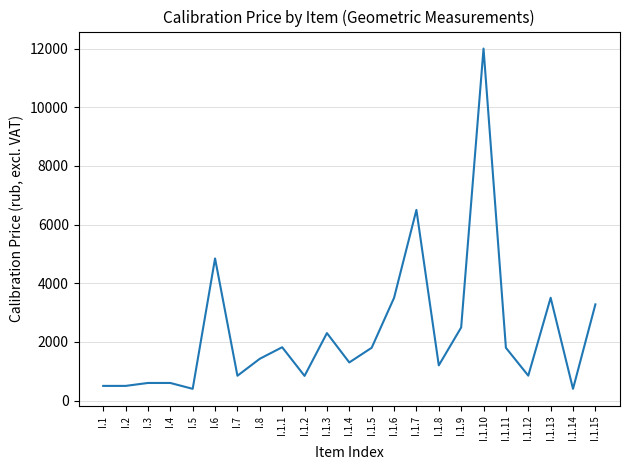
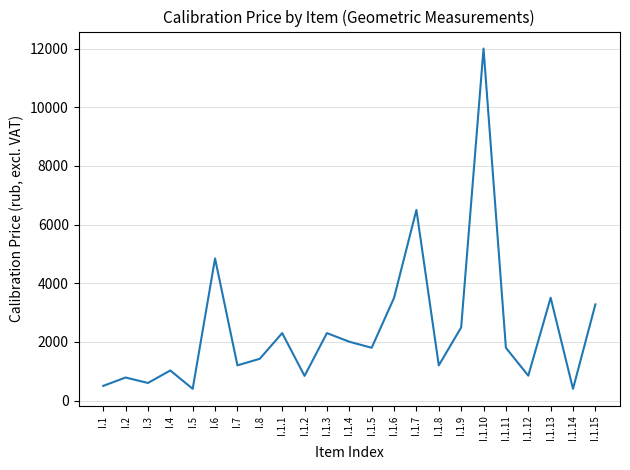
  {
    "I.1": 500,
-   "I.2": 500,
+   "I.2": 800,
    "I.3": 600,
-   "I.4": 600,
+   "I.4": 1000,
    "I.5": 400,
    "I.6": 4800,
-   "I.7": 800,
+   "I.7": 1200,
    "I.8": 1400,
-   "I.1.1": 1800,
+   "I.1.1": 2300,
    "I.1.2": 800,
    "I.1.3": 2300,
-   "I.1.4": 1300,
+   "I.1.4": 2000,
    "I.1.5": 1800,
    "I.1.6": 3500,
    "I.1.7": 6500,
    "I.1.8": 1200,
    "I.1.9": 2500,
    "I.1.10": 12000,
    "I.1.11": 1800,
    "I.1.12": 800,
    "I.1.13": 3500,
    "I.1.14": 400,
    "I.1.15": 3300
  }
